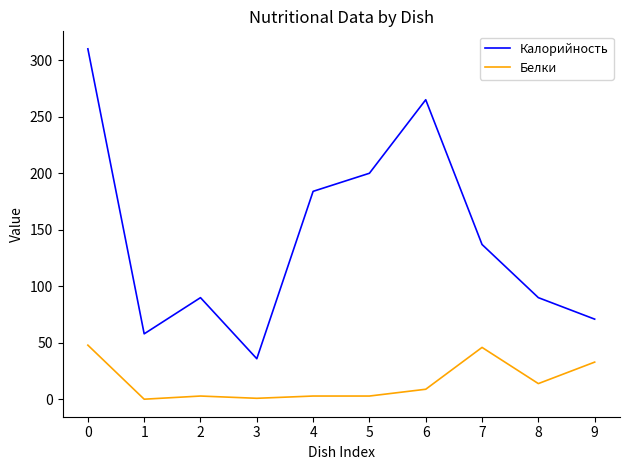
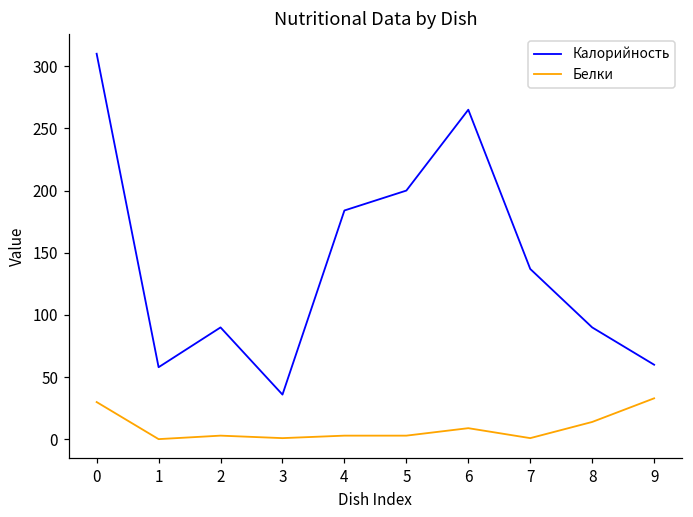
  {
    "Калорийность": {
      "0": 310,
      "1": 58,
      "2": 90,
      "3": 36,
      "4": 184,
      "5": 200,
      "6": 265,
      "7": 137,
      "8": 90,
-     "9": 71
+     "9": 60
    },
    "Белки": {
-     "0": 48,
+     "0": 30,
      "1": 0,
      "2": 3,
      "3": 1,
      "4": 3,
      "5": 3,
      "6": 9,
-     "7": 46,
+     "7": 1,
      "8": 14,
      "9": 33
    }
  }
